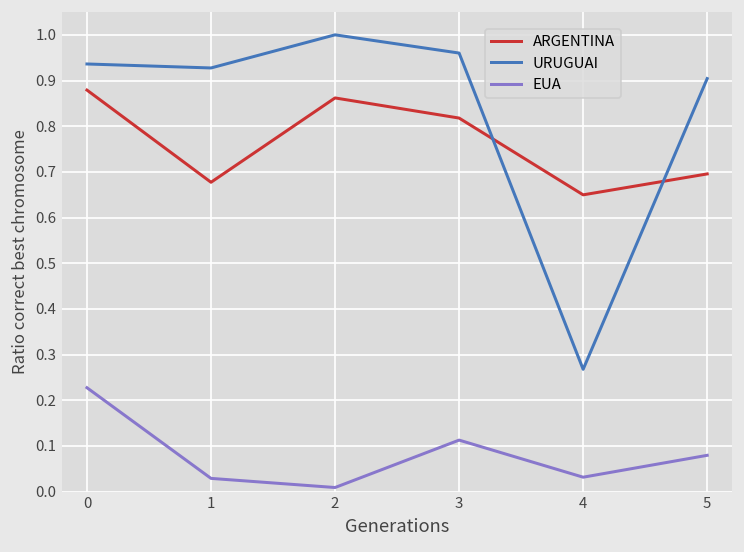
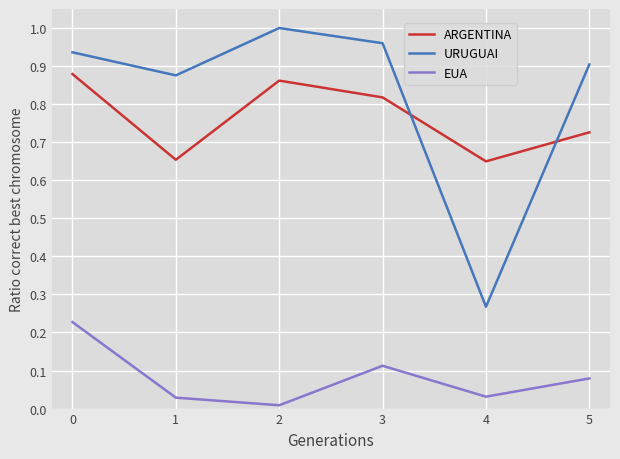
  {
    "ARGENTINA": {
      "0": 0.88,
-     "1": 0.68,
+     "1": 0.65,
      "2": 0.86,
      "3": 0.82,
      "4": 0.65,
-     "5": 0.70
+     "5": 0.73
    },
    "URUGUAI": {
      "0": 0.94,
-     "1": 0.93,
+     "1": 0.88,
      "2": 1.00,
      "3": 0.96,
      "4": 0.27,
      "5": 0.90
    },
    "EUA": {
      "0": 0.23,
      "1": 0.03,
      "2": 0.01,
      "3": 0.11,
      "4": 0.03,
      "5": 0.08
    }
  }
